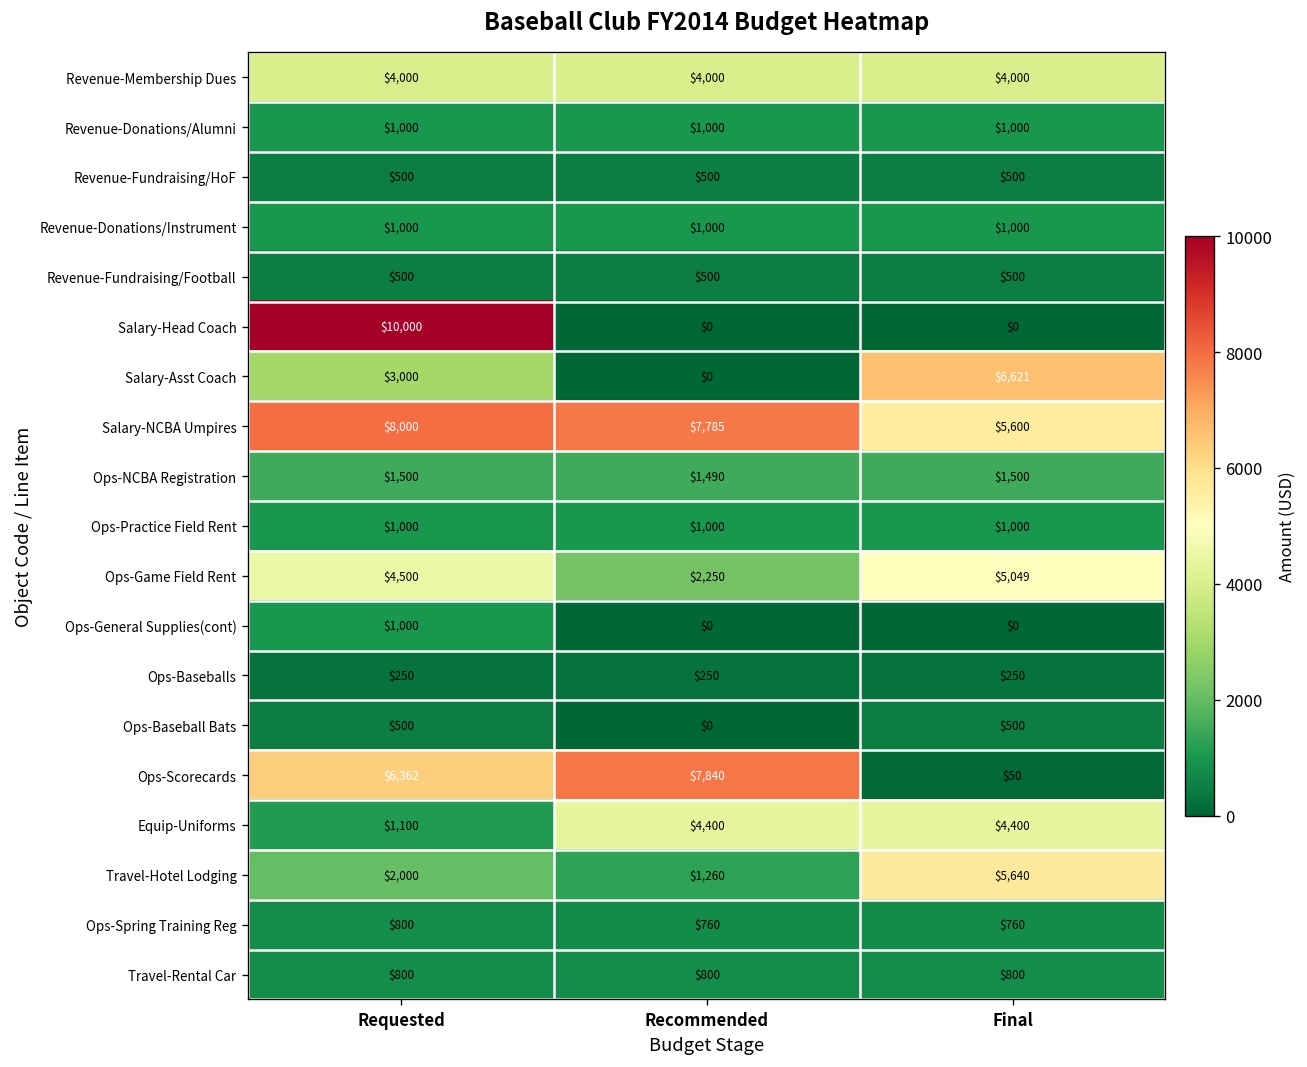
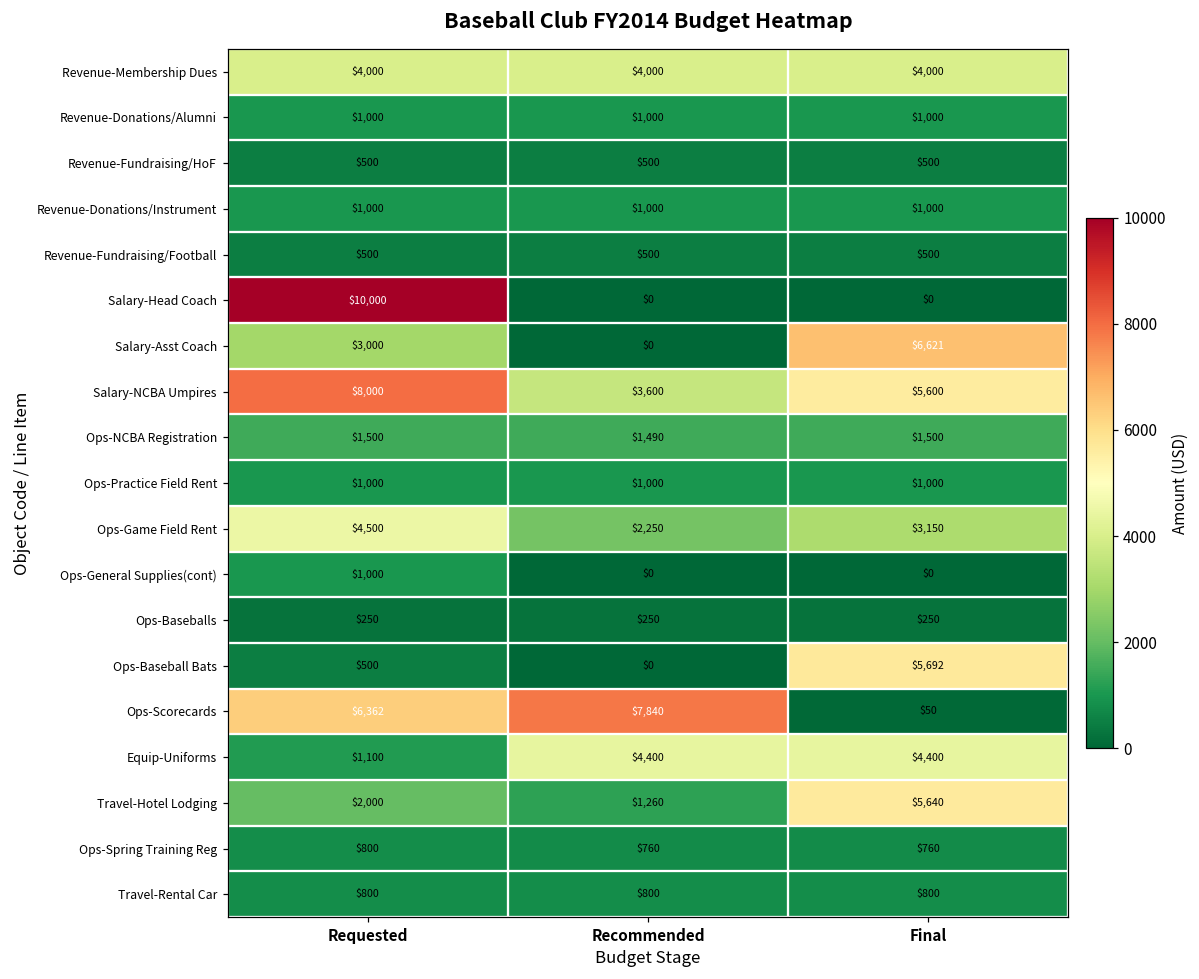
  {
    "Revenue-Membership Dues": {
      "Requested": "$4,000",
      "Recommended": "$4,000",
      "Final": "$4,000"
    },
    "Revenue-Donations/Alumni": {
      "Requested": "$1,000",
      "Recommended": "$1,000",
      "Final": "$1,000"
    },
    "Revenue-Fundraising/HoF": {
      "Requested": "$500",
      "Recommended": "$500",
      "Final": "$500"
    },
    "Revenue-Donations/Instrument": {
      "Requested": "$1,000",
      "Recommended": "$1,000",
      "Final": "$1,000"
    },
    "Revenue-Fundraising/Football": {
      "Requested": "$500",
      "Recommended": "$500",
      "Final": "$500"
    },
    "Salary-Head Coach": {
      "Requested": "$10,000",
      "Recommended": "$0",
      "Final": "$0"
    },
    "Salary-Asst Coach": {
      "Requested": "$3,000",
      "Recommended": "$0",
      "Final": "$6,621"
    },
    "Salary-NCBA Umpires": {
      "Requested": "$8,000",
-     "Recommended": "$7,785",
+     "Recommended": "$3,600",
      "Final": "$5,600"
    },
    "Ops-NCBA Registration": {
      "Requested": "$1,500",
      "Recommended": "$1,490",
      "Final": "$1,500"
    },
    "Ops-Practice Field Rent": {
      "Requested": "$1,000",
      "Recommended": "$1,000",
      "Final": "$1,000"
    },
    "Ops-Game Field Rent": {
      "Requested": "$4,500",
      "Recommended": "$2,250",
-     "Final": "$5,049"
+     "Final": "$3,150"
    },
    "Ops-General Supplies(cont)": {
      "Requested": "$1,000",
      "Recommended": "$0",
      "Final": "$0"
    },
    "Ops-Baseballs": {
      "Requested": "$250",
      "Recommended": "$250",
      "Final": "$250"
    },
    "Ops-Baseball Bats": {
      "Requested": "$500",
      "Recommended": "$0",
-     "Final": "$500"
+     "Final": "$5,692"
    },
    "Ops-Scorecards": {
      "Requested": "$6,362",
      "Recommended": "$7,840",
      "Final": "$50"
    },
    "Equip-Uniforms": {
      "Requested": "$1,100",
      "Recommended": "$4,400",
      "Final": "$4,400"
    },
    "Travel-Hotel Lodging": {
      "Requested": "$2,000",
      "Recommended": "$1,260",
      "Final": "$5,640"
    },
    "Ops-Spring Training Reg": {
      "Requested": "$800",
      "Recommended": "$760",
      "Final": "$760"
    },
    "Travel-Rental Car": {
      "Requested": "$800",
      "Recommended": "$800",
      "Final": "$800"
    }
  }
